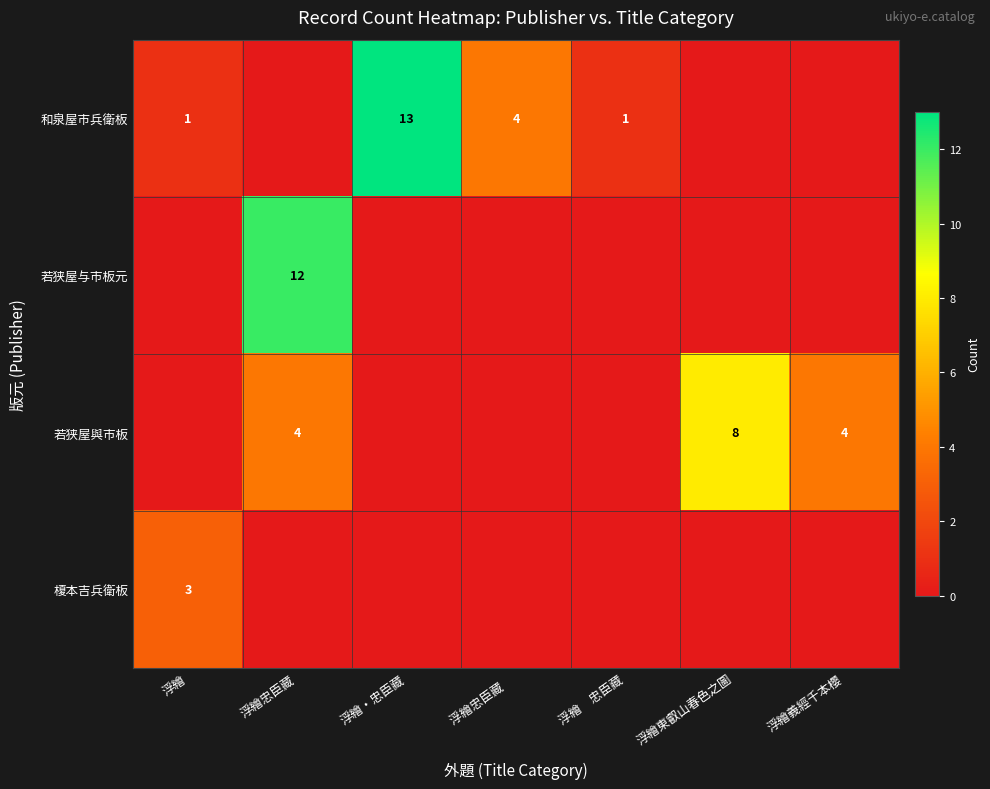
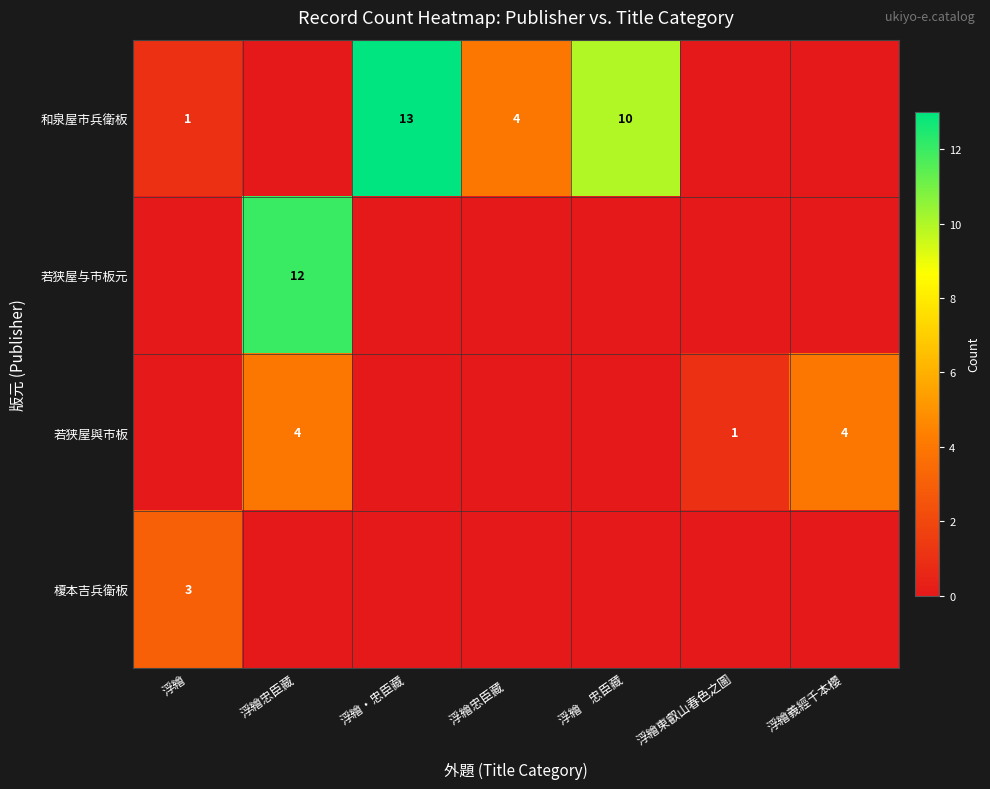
  {
    "和泉屋市兵衛板": {
      "浮繪": 1,
      "浮繪・忠臣藏": 13,
-     "浮繪 忠臣藏": 1
+     "浮繪 忠臣藏": 10
    },
    "若狭屋與市板": {
-     "浮繪東叡山春色之圖": 8,
+     "浮繪東叡山春色之圖": 1,
      "浮繪義經千本櫻": 4
    },
    "榎本吉兵衛板": {
      "浮繪": 3
    }
  }
